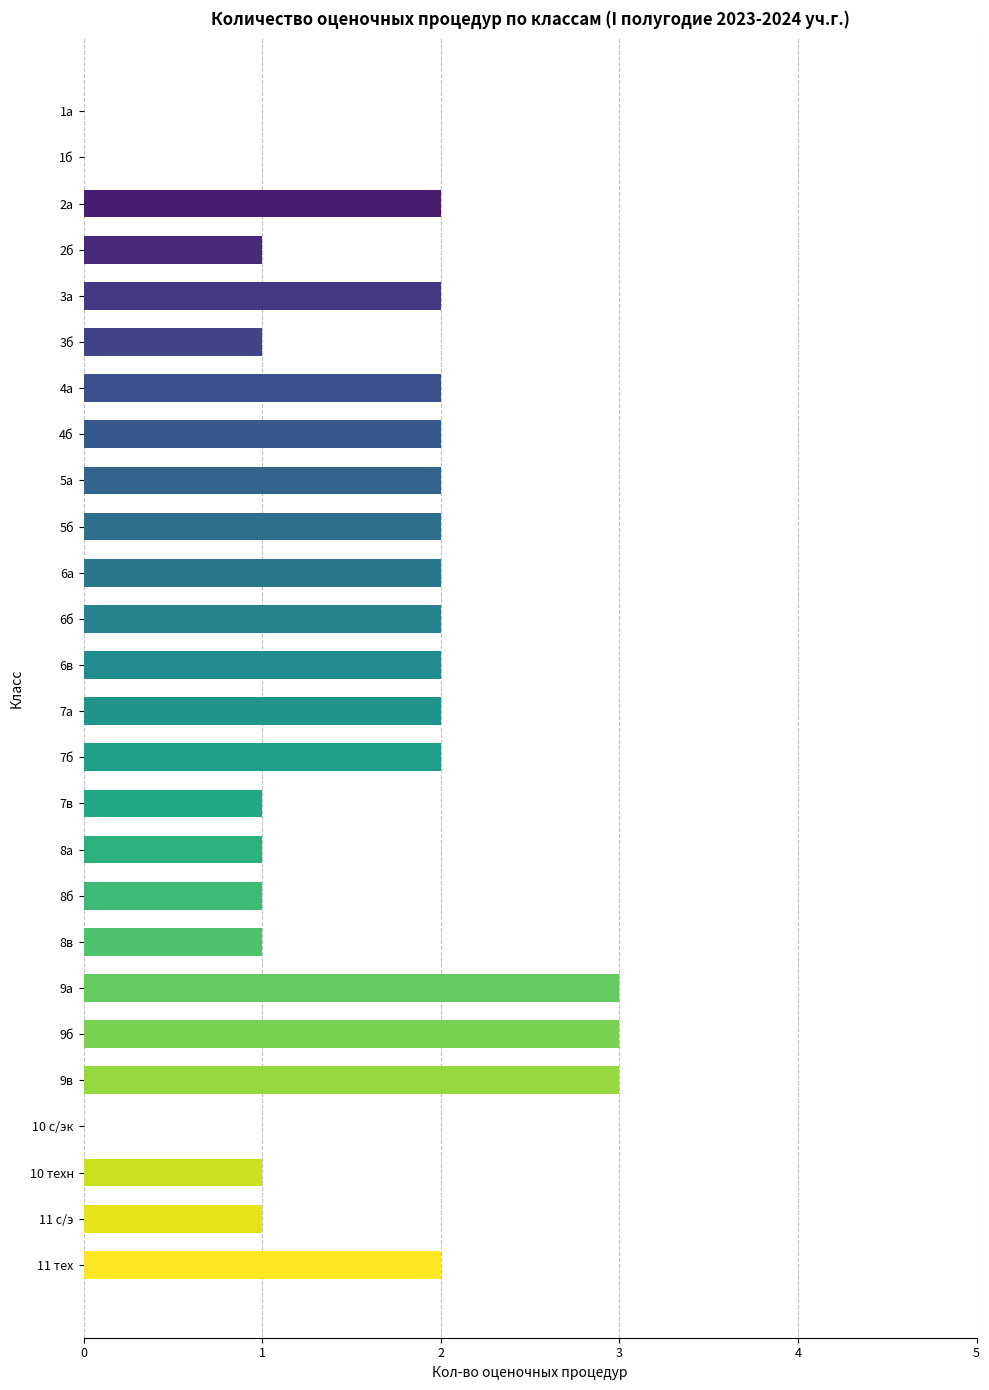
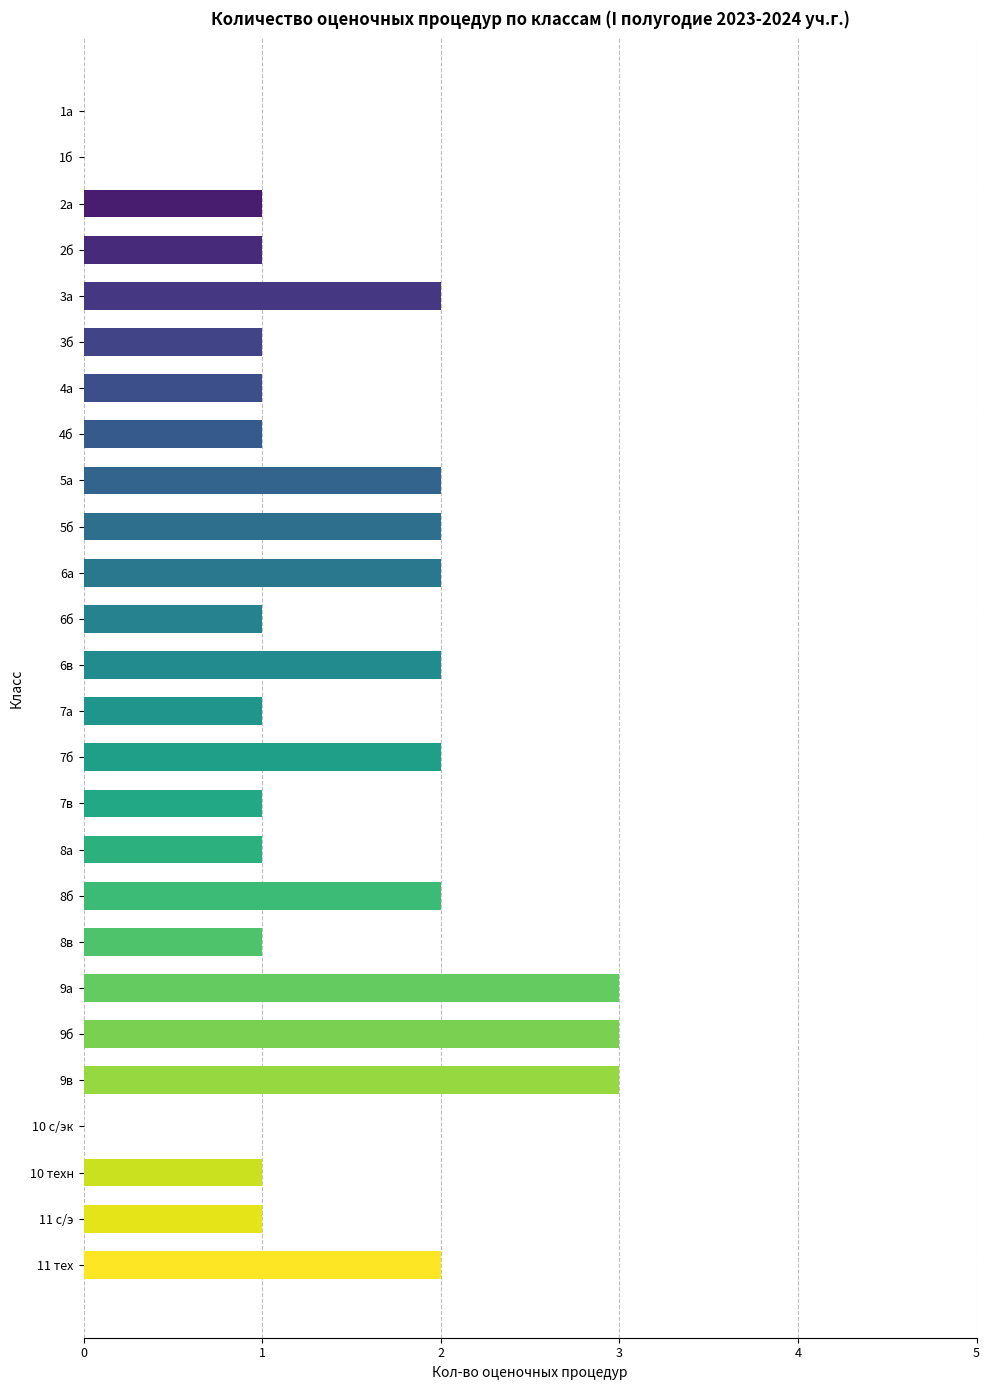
  {
    "1а": 0,
    "1б": 0,
-   "2а": 2,
+   "2а": 1,
    "2б": 1,
    "3а": 2,
    "3б": 1,
-   "4а": 2,
-   "4б": 2,
+   "4а": 1,
+   "4б": 1,
    "5а": 2,
    "5б": 2,
    "6а": 2,
-   "6б": 2,
+   "6б": 1,
    "6в": 2,
-   "7а": 2,
+   "7а": 1,
    "7б": 2,
    "7в": 1,
    "8а": 1,
-   "8б": 1,
+   "8б": 2,
    "8в": 1,
    "9а": 3,
    "9б": 3,
    "9в": 3,
    "10 с/эк": 0,
    "10 техн": 1,
    "11 с/э": 1,
    "11 тех": 2
  }
